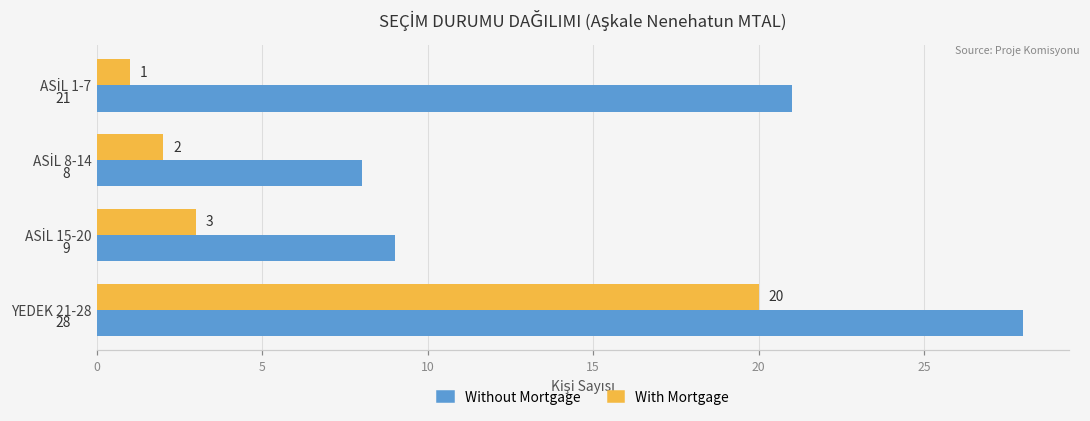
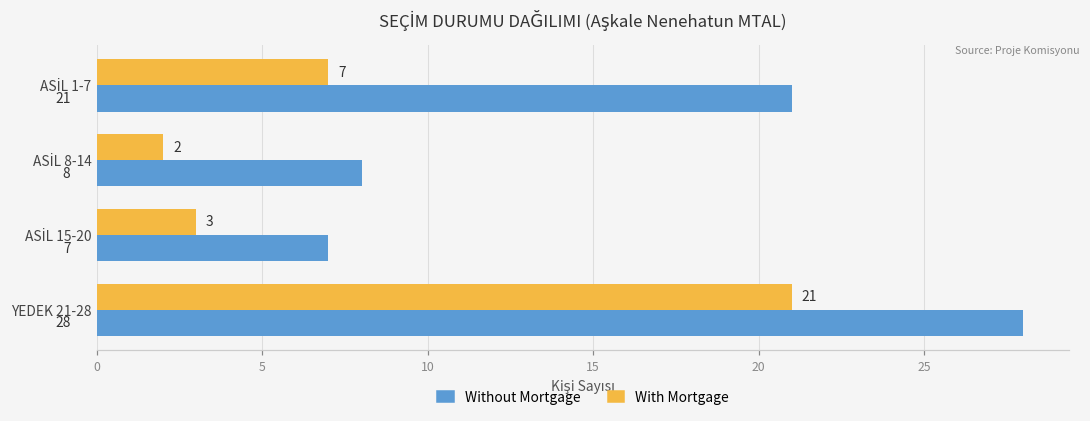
  {
    "Without Mortgage": {
-     "ASİL 15-20": 9
+     "ASİL 15-20": 7
    },
    "With Mortgage": {
-     "ASİL 1-7": 1,
+     "ASİL 1-7": 7,
      "ASİL 8-14": 2,
      "ASİL 15-20": 3,
-     "YEDEK 21-28": 20
+     "YEDEK 21-28": 21
    }
  }
